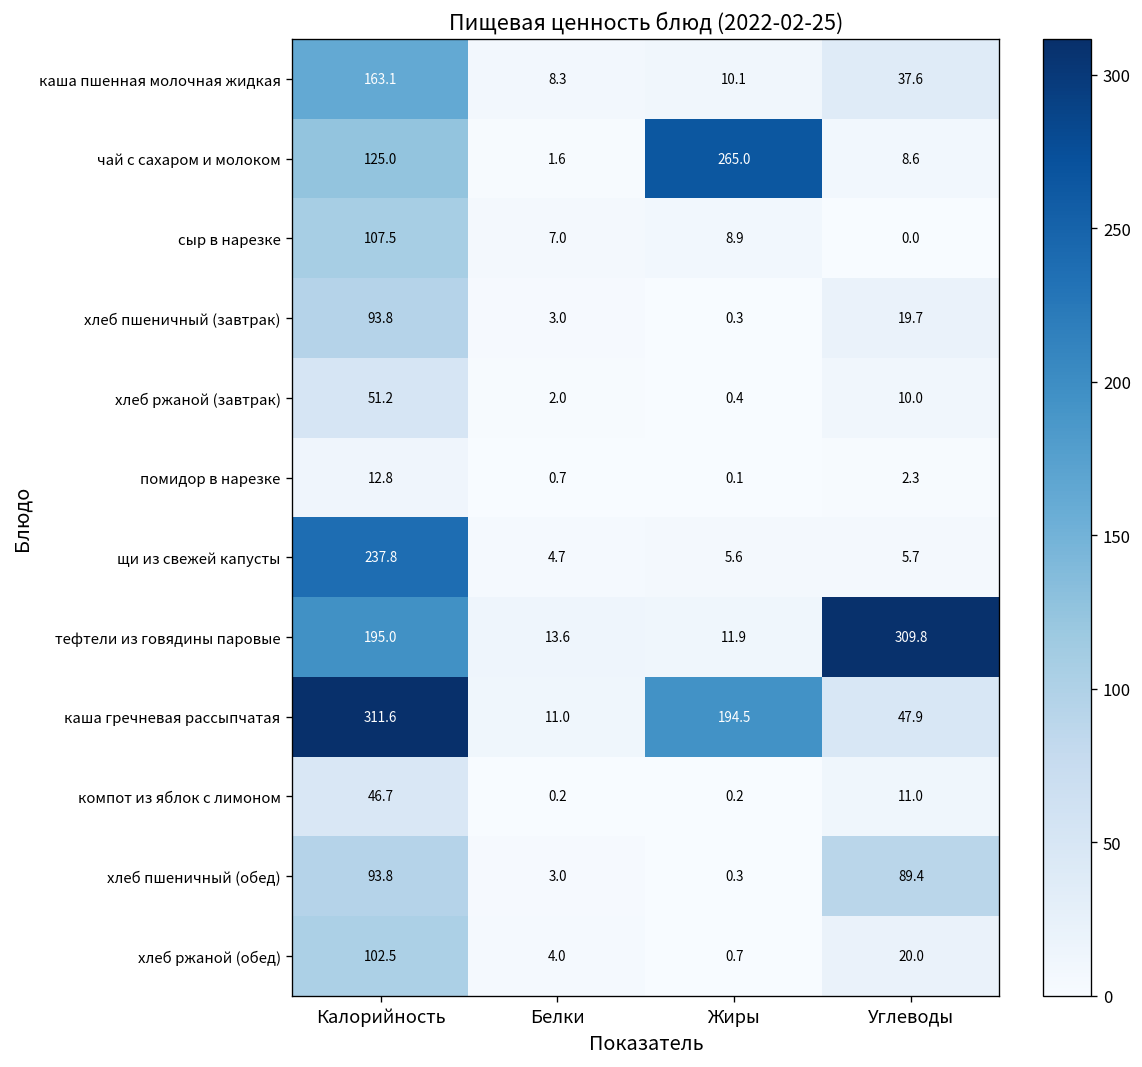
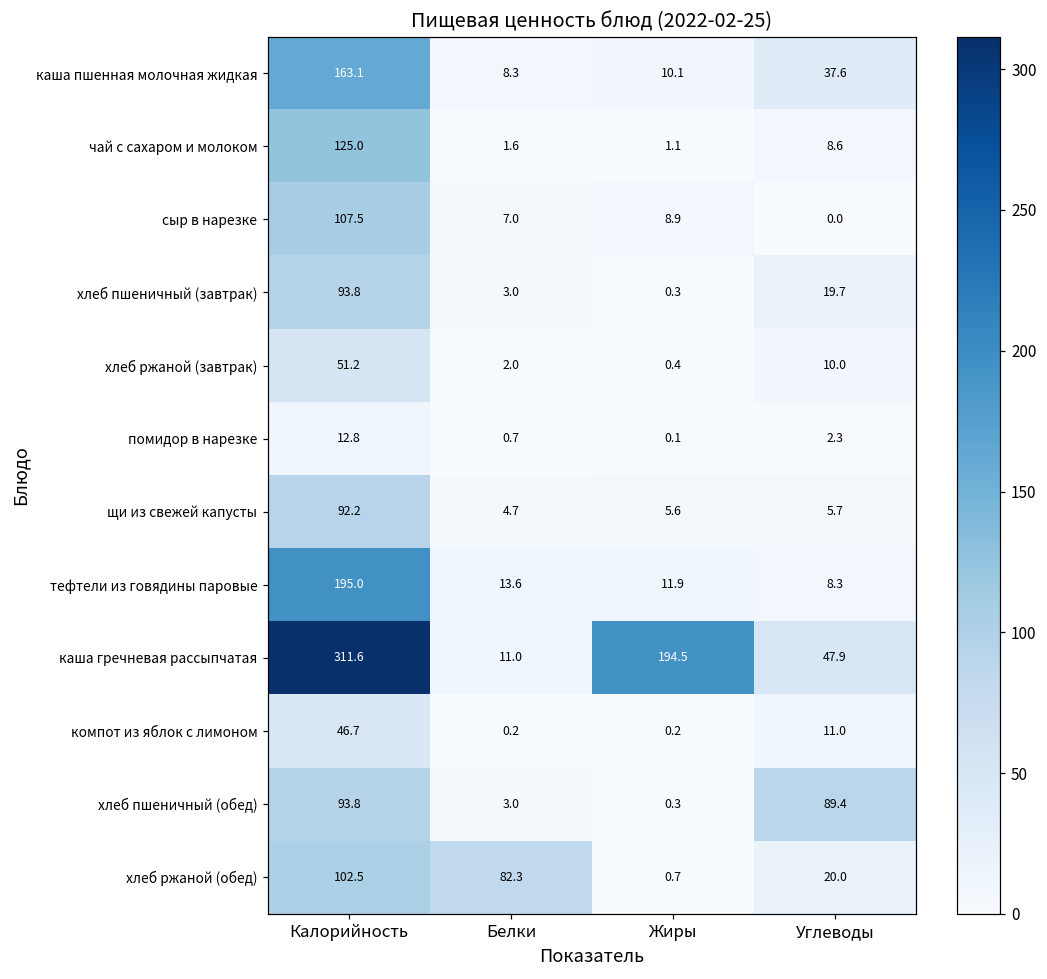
  {
    "каша пшенная молочная жидкая": {
      "Калорийность": 163.1,
      "Белки": 8.3,
      "Жиры": 10.1,
      "Углеводы": 37.6
    },
    "чай с сахаром и молоком": {
      "Калорийность": 125.0,
      "Белки": 1.6,
-     "Жиры": 265.0,
+     "Жиры": 1.1,
      "Углеводы": 8.6
    },
    "сыр в нарезке": {
      "Калорийность": 107.5,
      "Белки": 7.0,
      "Жиры": 8.9,
      "Углеводы": 0.0
    },
    "хлеб пшеничный (завтрак)": {
      "Калорийность": 93.8,
      "Белки": 3.0,
      "Жиры": 0.3,
      "Углеводы": 19.7
    },
    "хлеб ржаной (завтрак)": {
      "Калорийность": 51.2,
      "Белки": 2.0,
      "Жиры": 0.4,
      "Углеводы": 10.0
    },
    "помидор в нарезке": {
      "Калорийность": 12.8,
      "Белки": 0.7,
      "Жиры": 0.1,
      "Углеводы": 2.3
    },
    "щи из свежей капусты": {
-     "Калорийность": 237.8,
+     "Калорийность": 92.2,
      "Белки": 4.7,
      "Жиры": 5.6,
      "Углеводы": 5.7
    },
    "тефтели из говядины паровые": {
      "Калорийность": 195.0,
      "Белки": 13.6,
      "Жиры": 11.9,
-     "Углеводы": 309.8
+     "Углеводы": 8.3
    },
    "каша гречневая рассыпчатая": {
      "Калорийность": 311.6,
      "Белки": 11.0,
      "Жиры": 194.5,
      "Углеводы": 47.9
    },
    "компот из яблок с лимоном": {
      "Калорийность": 46.7,
      "Белки": 0.2,
      "Жиры": 0.2,
      "Углеводы": 11.0
    },
    "хлеб пшеничный (обед)": {
      "Калорийность": 93.8,
      "Белки": 3.0,
      "Жиры": 0.3,
      "Углеводы": 89.4
    },
    "хлеб ржаной (обед)": {
      "Калорийность": 102.5,
-     "Белки": 4.0,
+     "Белки": 82.3,
      "Жиры": 0.7,
      "Углеводы": 20.0
    }
  }
